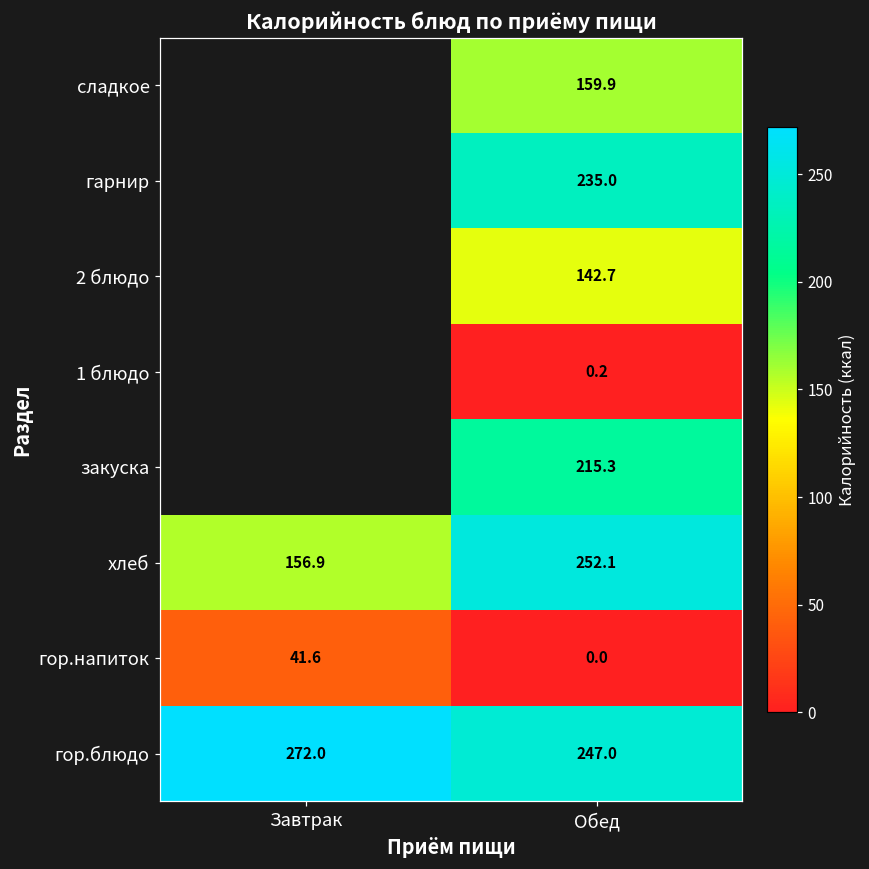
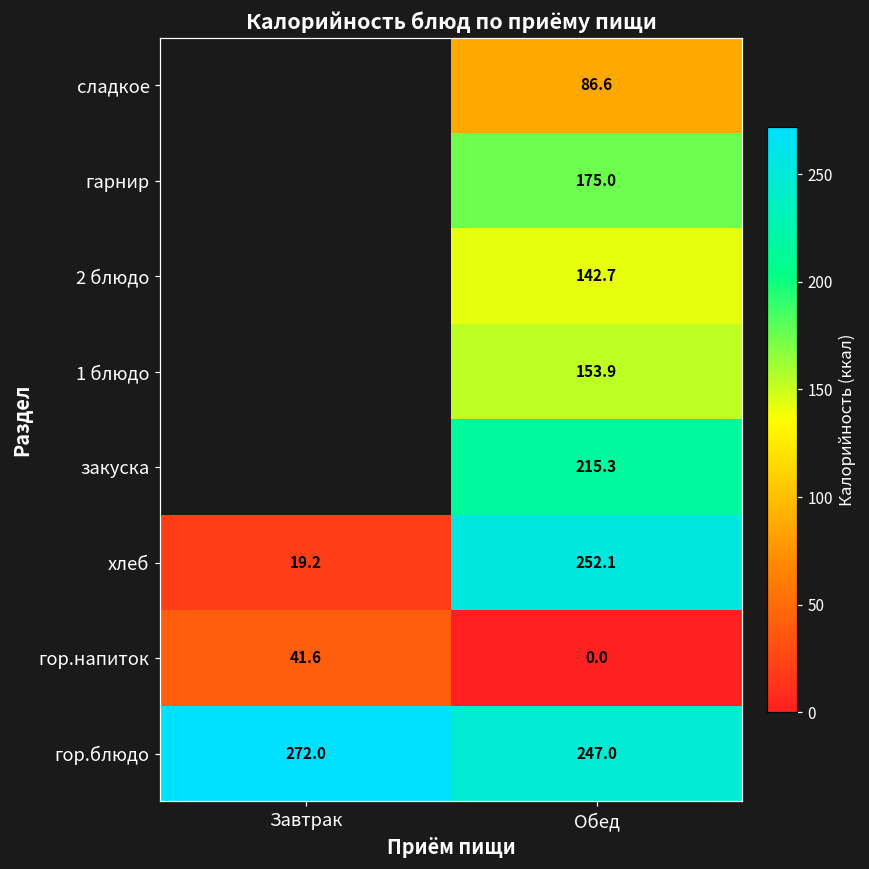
  {
    "сладкое": {
-     "Обед": 159.9
+     "Обед": 86.6
    },
    "гарнир": {
-     "Обед": 235.0
+     "Обед": 175.0
    },
    "2 блюдо": {
      "Обед": 142.7
    },
    "1 блюдо": {
-     "Обед": 0.2
+     "Обед": 153.9
    },
    "закуска": {
      "Обед": 215.3
    },
    "хлеб": {
-     "Завтрак": 156.9,
+     "Завтрак": 19.2,
      "Обед": 252.1
    },
    "гор.напиток": {
      "Завтрак": 41.6,
      "Обед": 0.0
    },
    "гор.блюдо": {
      "Завтрак": 272.0,
      "Обед": 247.0
    }
  }
